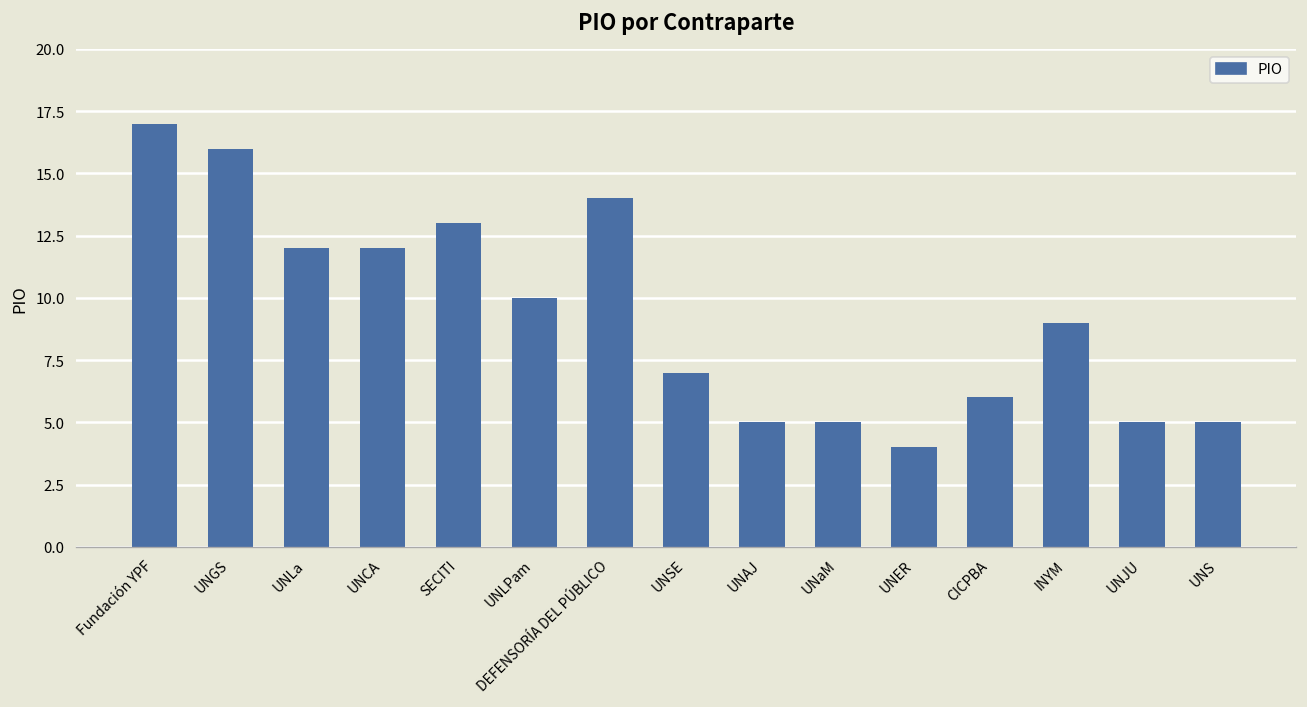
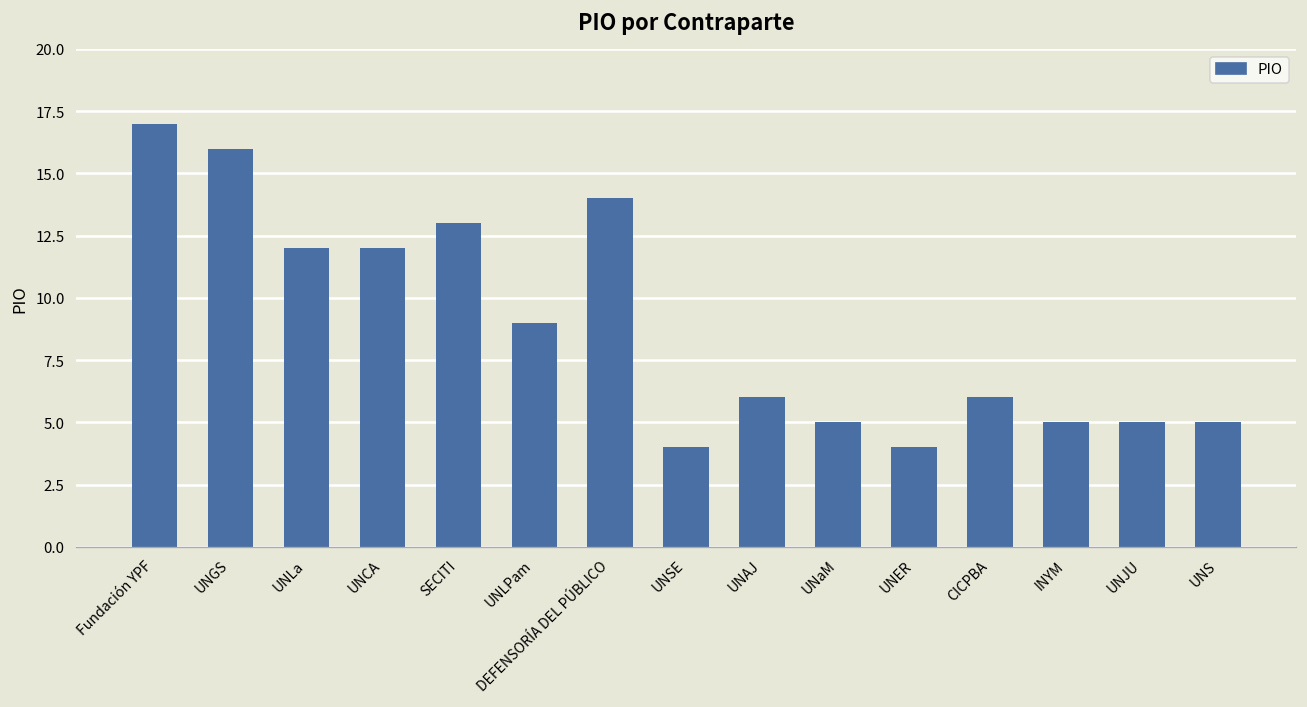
  {
    "Fundación YPF": 17,
    "UNGS": 16,
    "UNLa": 12,
    "UNCA": 12,
    "SECITI": 13,
-   "UNLPam": 10,
+   "UNLPam": 9,
    "DEFENSORÍA DEL PÚBLICO": 14,
-   "UNSE": 7,
-   "UNAJ": 5,
+   "UNSE": 4,
+   "UNAJ": 6,
    "UNaM": 5,
    "UNER": 4,
    "CICPBA": 6,
-   "INYM": 9,
+   "INYM": 5,
    "UNJU": 5,
    "UNS": 5
  }
